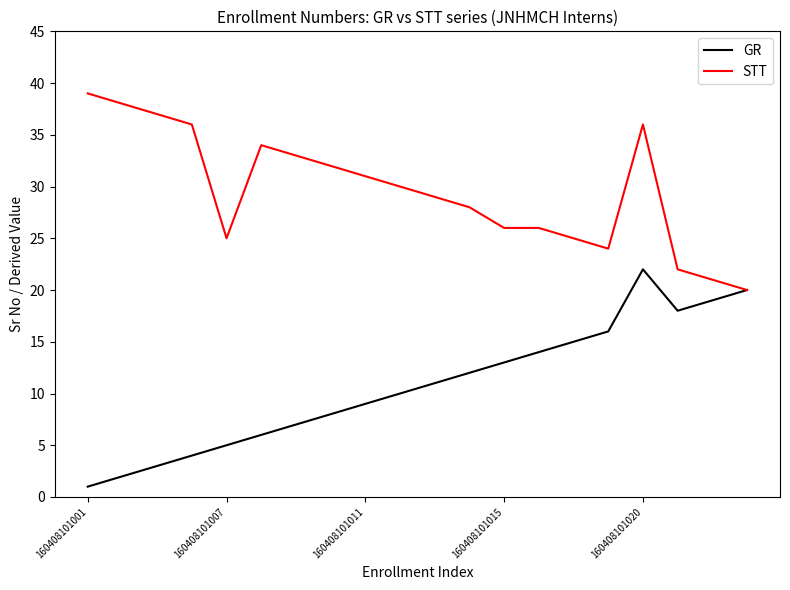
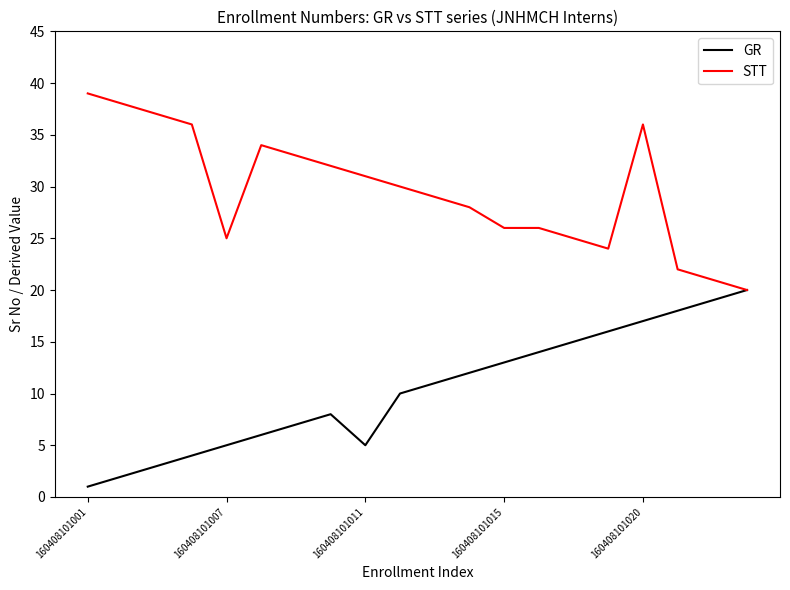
  {
    "GR": {
      "160408101001": 1,
      "160408101007": 5,
-     "160408101011": 9,
+     "160408101011": 5,
      "160408101015": 13,
-     "160408101020": 22
+     "160408101020": 17
    },
    "STT": {
      "160408101001": 39,
      "160408101007": 25,
      "160408101011": 31,
      "160408101015": 26,
      "160408101020": 36
    }
  }
